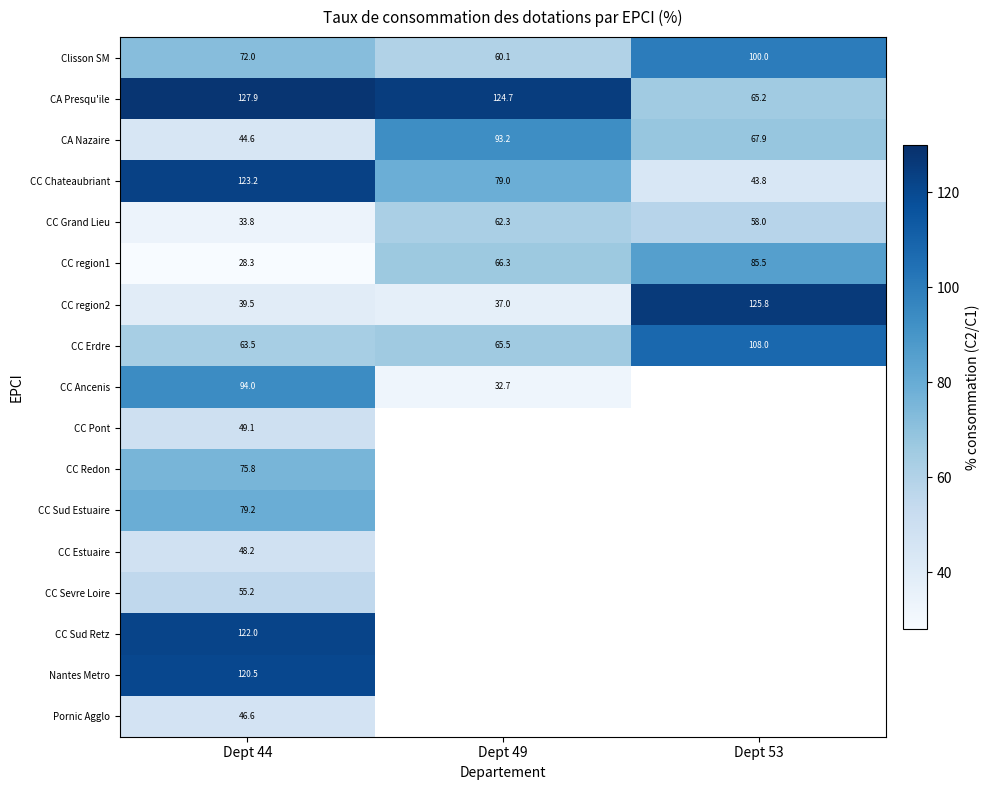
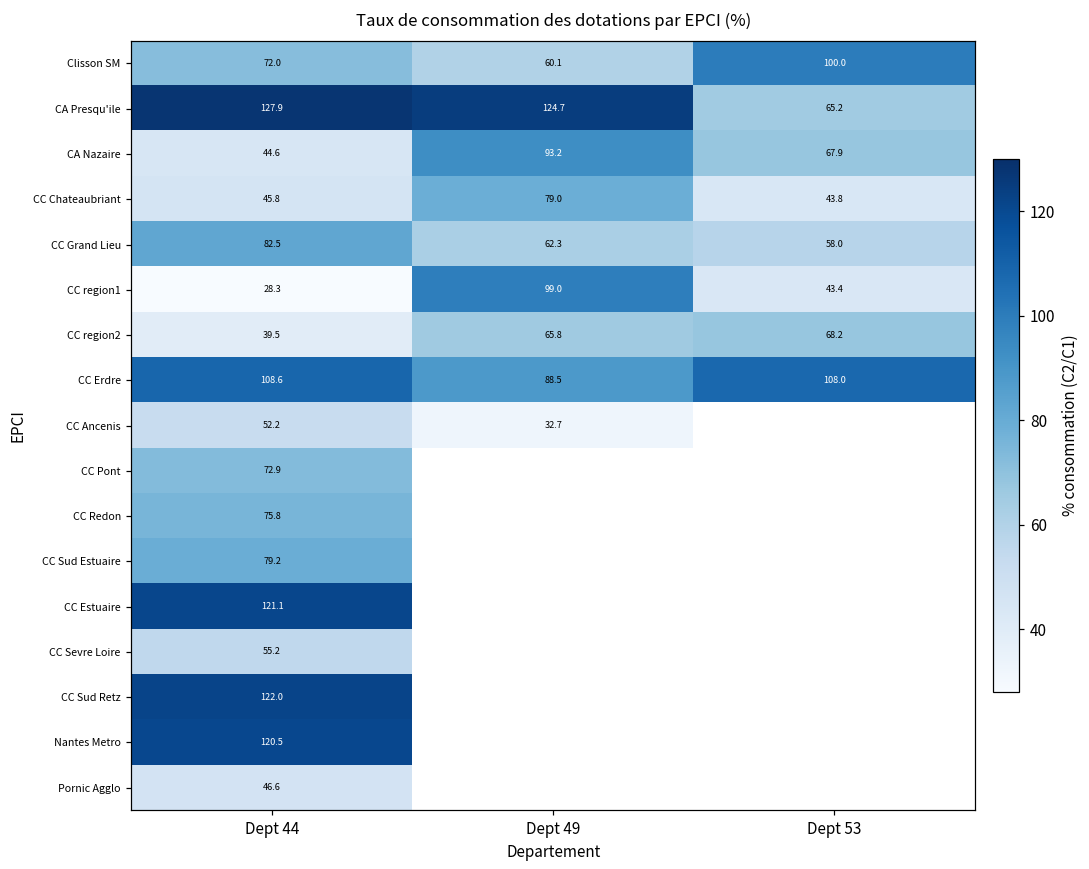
  {
    "Clisson SM": {
      "Dept 44": 72.0,
      "Dept 49": 60.1,
      "Dept 53": 100.0
    },
    "CA Presqu'ile": {
      "Dept 44": 127.9,
      "Dept 49": 124.7,
      "Dept 53": 65.2
    },
    "CA Nazaire": {
      "Dept 44": 44.6,
      "Dept 49": 93.2,
      "Dept 53": 67.9
    },
    "CC Chateaubriant": {
-     "Dept 44": 123.2,
+     "Dept 44": 45.8,
      "Dept 49": 79.0,
      "Dept 53": 43.8
    },
    "CC Grand Lieu": {
-     "Dept 44": 33.8,
+     "Dept 44": 82.5,
      "Dept 49": 62.3,
      "Dept 53": 58.0
    },
    "CC region1": {
      "Dept 44": 28.3,
-     "Dept 49": 66.3,
-     "Dept 53": 85.5
+     "Dept 49": 99.0,
+     "Dept 53": 43.4
    },
    "CC region2": {
      "Dept 44": 39.5,
-     "Dept 49": 37.0,
-     "Dept 53": 125.8
+     "Dept 49": 65.8,
+     "Dept 53": 68.2
    },
    "CC Erdre": {
-     "Dept 44": 63.5,
-     "Dept 49": 65.5,
+     "Dept 44": 108.6,
+     "Dept 49": 88.5,
      "Dept 53": 108.0
    },
    "CC Ancenis": {
-     "Dept 44": 94.0,
+     "Dept 44": 52.2,
      "Dept 49": 32.7
    },
    "CC Pont": {
-     "Dept 44": 49.1
+     "Dept 44": 72.9
    },
    "CC Redon": {
      "Dept 44": 75.8
    },
    "CC Sud Estuaire": {
      "Dept 44": 79.2
    },
    "CC Estuaire": {
-     "Dept 44": 48.2
+     "Dept 44": 121.1
    },
    "CC Sevre Loire": {
      "Dept 44": 55.2
    },
    "CC Sud Retz": {
      "Dept 44": 122.0
    },
    "Nantes Metro": {
      "Dept 44": 120.5
    },
    "Pornic Agglo": {
      "Dept 44": 46.6
    }
  }
